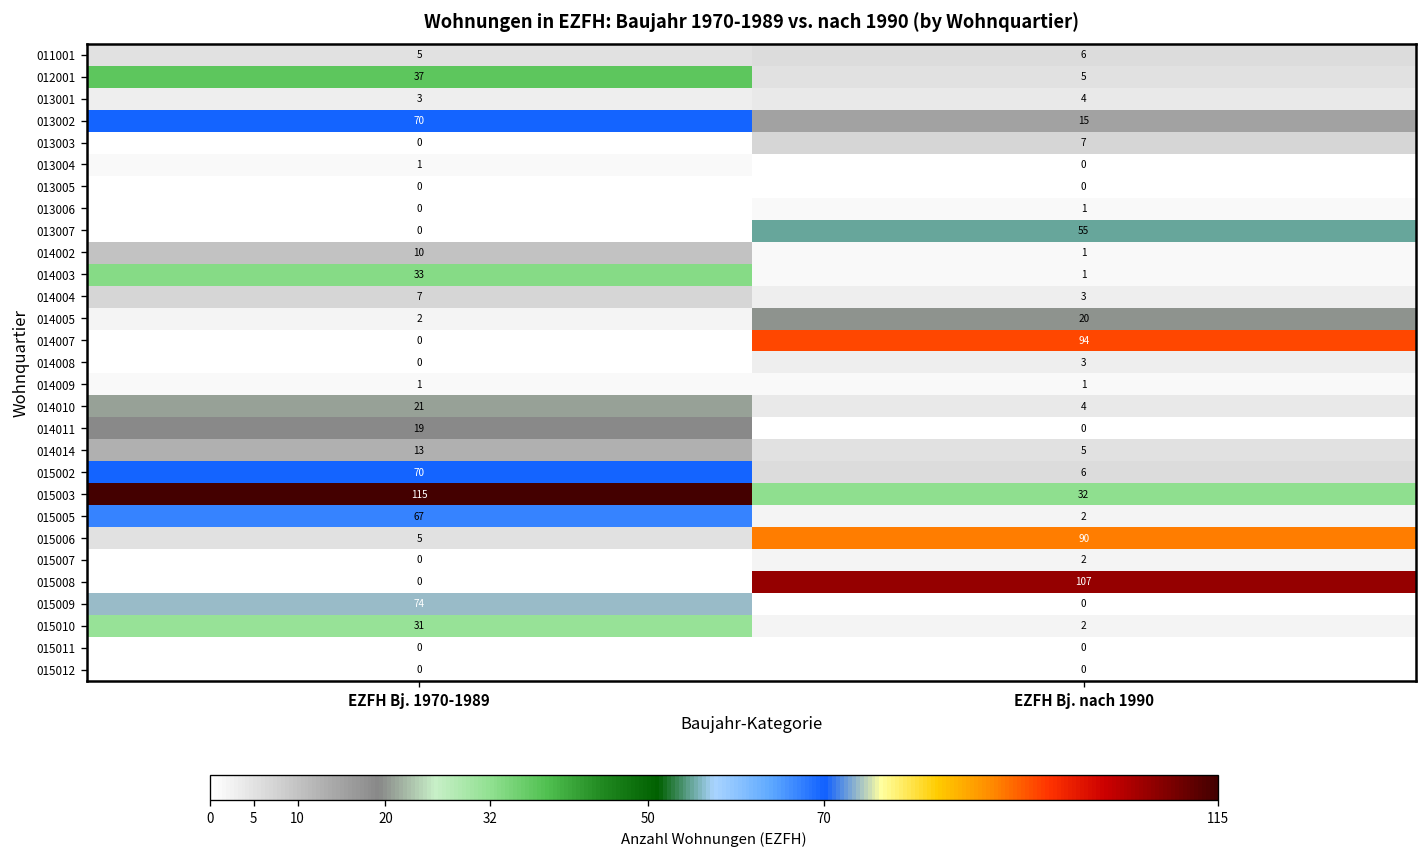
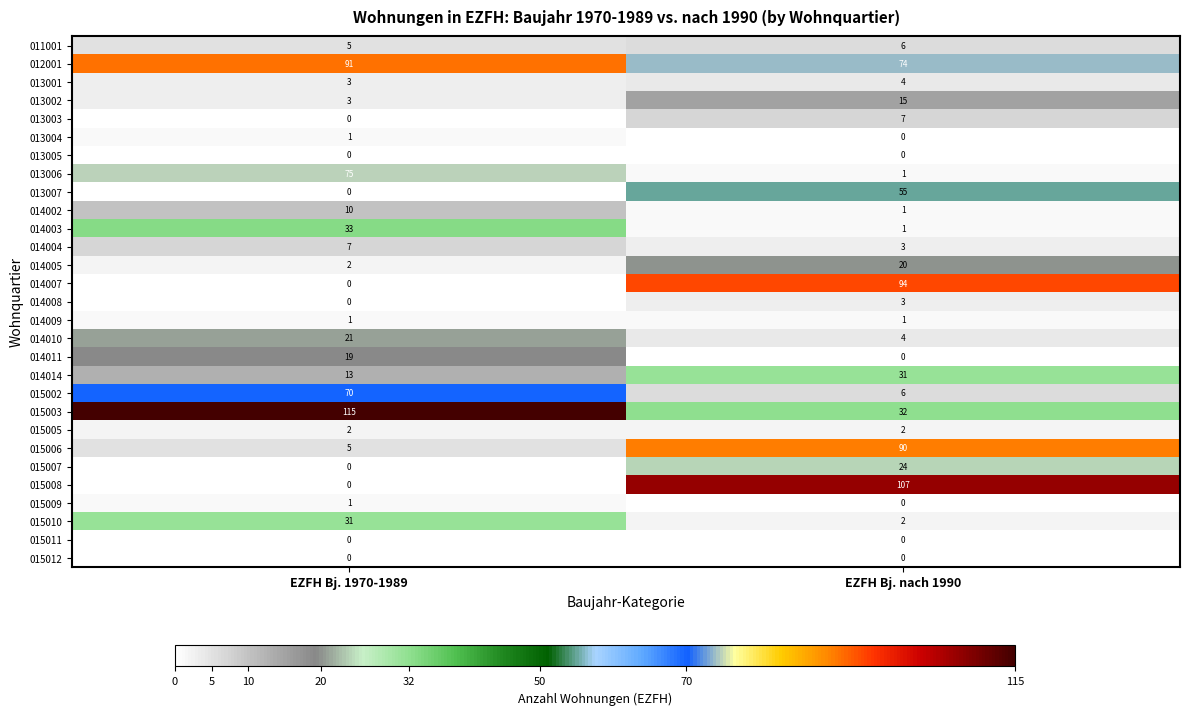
  {
    "011001": {
      "EZFH Bj. 1970-1989": 5,
      "EZFH Bj. nach 1990": 6
    },
    "012001": {
-     "EZFH Bj. 1970-1989": 37,
-     "EZFH Bj. nach 1990": 5
+     "EZFH Bj. 1970-1989": 91,
+     "EZFH Bj. nach 1990": 74
    },
    "013001": {
      "EZFH Bj. 1970-1989": 3,
      "EZFH Bj. nach 1990": 4
    },
    "013002": {
-     "EZFH Bj. 1970-1989": 70,
+     "EZFH Bj. 1970-1989": 3,
      "EZFH Bj. nach 1990": 15
    },
    "013003": {
      "EZFH Bj. 1970-1989": 0,
      "EZFH Bj. nach 1990": 7
    },
    "013004": {
      "EZFH Bj. 1970-1989": 1,
      "EZFH Bj. nach 1990": 0
    },
    "013005": {
      "EZFH Bj. 1970-1989": 0,
      "EZFH Bj. nach 1990": 0
    },
    "013006": {
-     "EZFH Bj. 1970-1989": 0,
+     "EZFH Bj. 1970-1989": 75,
      "EZFH Bj. nach 1990": 1
    },
    "013007": {
      "EZFH Bj. 1970-1989": 0,
      "EZFH Bj. nach 1990": 55
    },
    "014002": {
      "EZFH Bj. 1970-1989": 10,
      "EZFH Bj. nach 1990": 1
    },
    "014003": {
      "EZFH Bj. 1970-1989": 33,
      "EZFH Bj. nach 1990": 1
    },
    "014004": {
      "EZFH Bj. 1970-1989": 7,
      "EZFH Bj. nach 1990": 3
    },
    "014005": {
      "EZFH Bj. 1970-1989": 2,
      "EZFH Bj. nach 1990": 20
    },
    "014007": {
      "EZFH Bj. 1970-1989": 0,
      "EZFH Bj. nach 1990": 94
    },
    "014008": {
      "EZFH Bj. 1970-1989": 0,
      "EZFH Bj. nach 1990": 3
    },
    "014009": {
      "EZFH Bj. 1970-1989": 1,
      "EZFH Bj. nach 1990": 1
    },
    "014010": {
      "EZFH Bj. 1970-1989": 21,
      "EZFH Bj. nach 1990": 4
    },
    "014011": {
      "EZFH Bj. 1970-1989": 19,
      "EZFH Bj. nach 1990": 0
    },
    "014014": {
      "EZFH Bj. 1970-1989": 13,
-     "EZFH Bj. nach 1990": 5
+     "EZFH Bj. nach 1990": 31
    },
    "015002": {
      "EZFH Bj. 1970-1989": 70,
      "EZFH Bj. nach 1990": 6
    },
    "015003": {
      "EZFH Bj. 1970-1989": 115,
      "EZFH Bj. nach 1990": 32
    },
    "015005": {
-     "EZFH Bj. 1970-1989": 67,
+     "EZFH Bj. 1970-1989": 2,
      "EZFH Bj. nach 1990": 2
    },
    "015006": {
      "EZFH Bj. 1970-1989": 5,
      "EZFH Bj. nach 1990": 90
    },
    "015007": {
      "EZFH Bj. 1970-1989": 0,
-     "EZFH Bj. nach 1990": 2
+     "EZFH Bj. nach 1990": 24
    },
    "015008": {
      "EZFH Bj. 1970-1989": 0,
      "EZFH Bj. nach 1990": 107
    },
    "015009": {
-     "EZFH Bj. 1970-1989": 74,
+     "EZFH Bj. 1970-1989": 1,
      "EZFH Bj. nach 1990": 0
    },
    "015010": {
      "EZFH Bj. 1970-1989": 31,
      "EZFH Bj. nach 1990": 2
    },
    "015011": {
      "EZFH Bj. 1970-1989": 0,
      "EZFH Bj. nach 1990": 0
    },
    "015012": {
      "EZFH Bj. 1970-1989": 0,
      "EZFH Bj. nach 1990": 0
    }
  }
